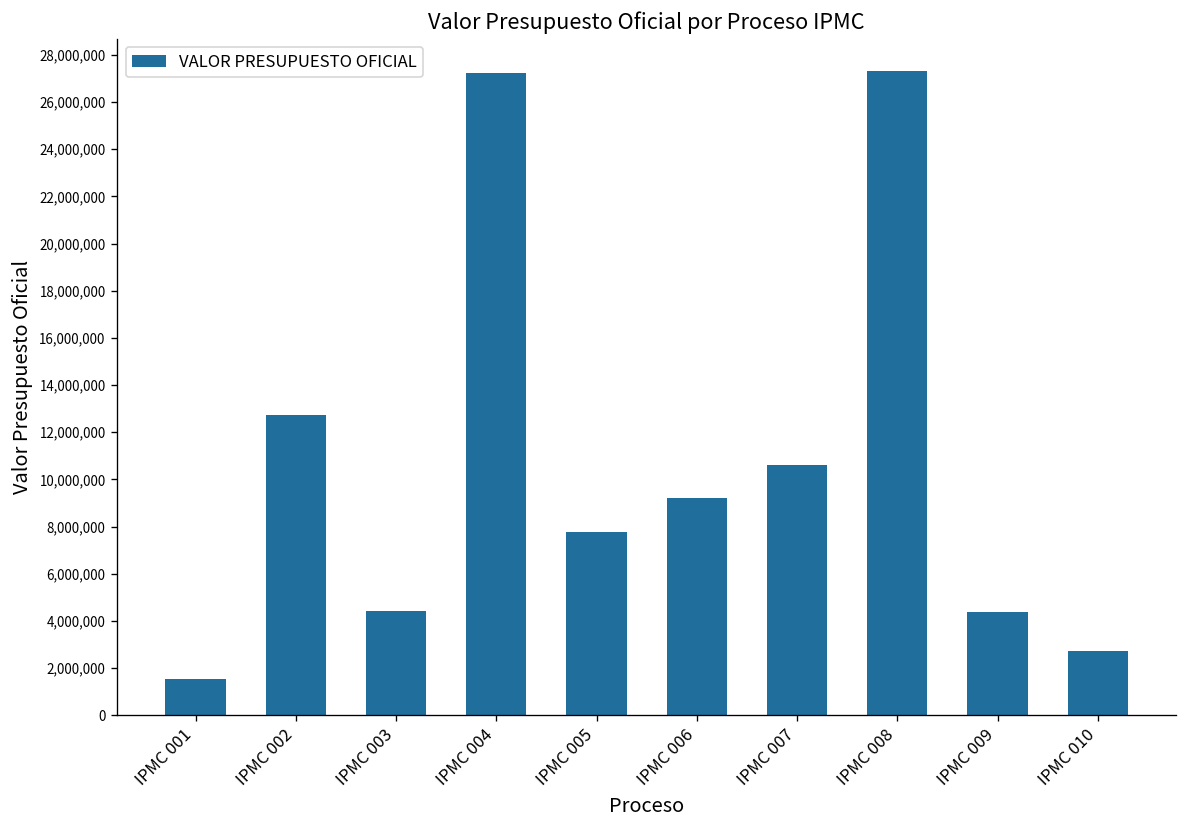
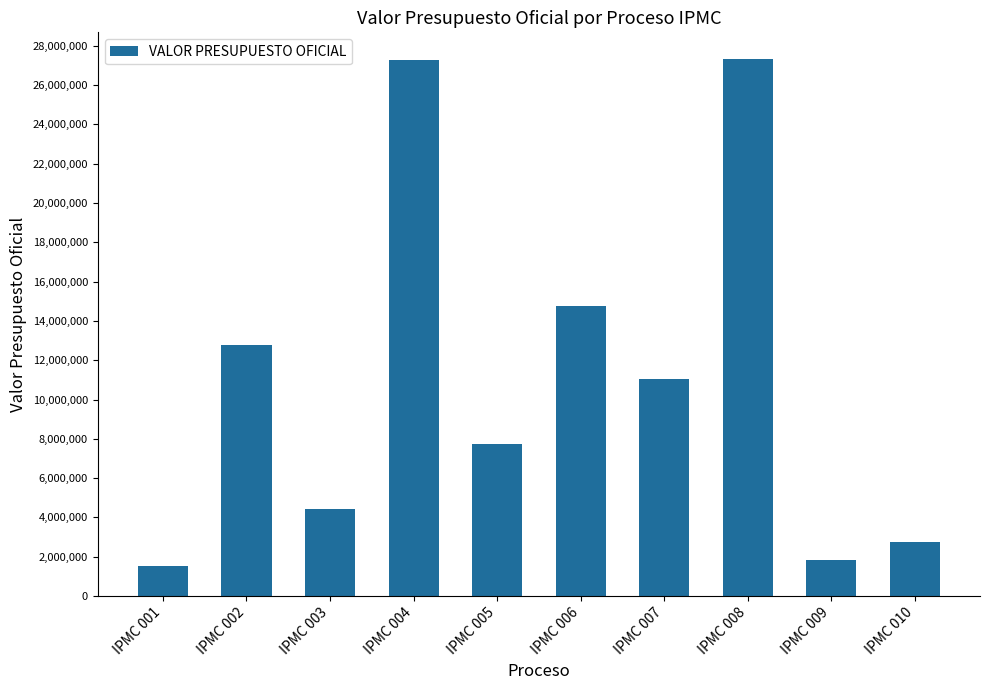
  {
    "IPMC 001": "1,500,000",
    "IPMC 002": "12,800,000",
    "IPMC 003": "4,400,000",
    "IPMC 004": "27,300,000",
    "IPMC 005": "7,800,000",
-   "IPMC 006": "9,200,000",
-   "IPMC 007": "10,600,000",
+   "IPMC 006": "14,800,000",
+   "IPMC 007": "11,000,000",
    "IPMC 008": "27,300,000",
-   "IPMC 009": "4,400,000",
+   "IPMC 009": "1,800,000",
    "IPMC 010": "2,700,000"
  }
